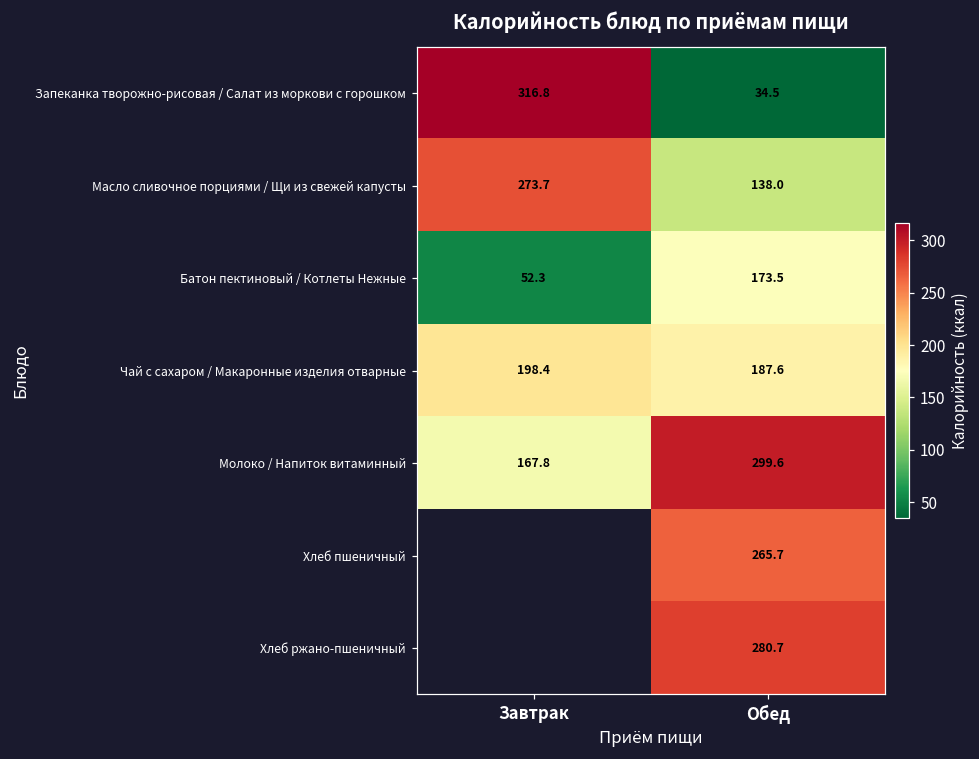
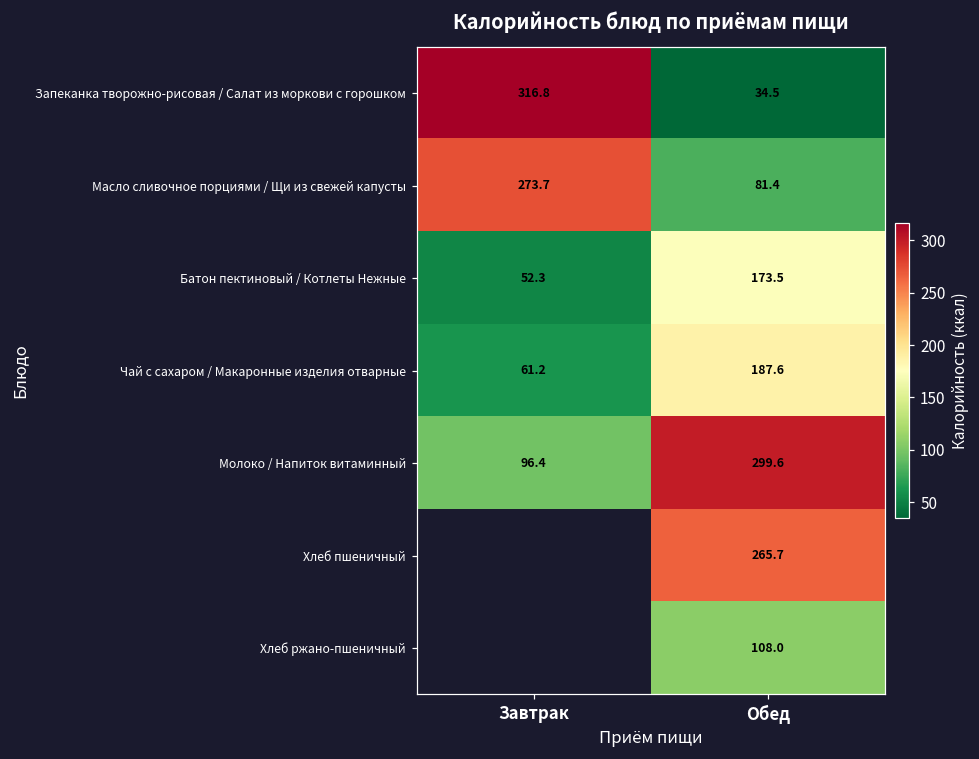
  {
    "Запеканка творожно-рисовая / Салат из моркови с горошком": {
      "Завтрак": 316.8,
      "Обед": 34.5
    },
    "Масло сливочное порциями / Щи из свежей капусты": {
      "Завтрак": 273.7,
-     "Обед": 138.0
+     "Обед": 81.4
    },
    "Батон пектиновый / Котлеты Нежные": {
      "Завтрак": 52.3,
      "Обед": 173.5
    },
    "Чай с сахаром / Макаронные изделия отварные": {
-     "Завтрак": 198.4,
+     "Завтрак": 61.2,
      "Обед": 187.6
    },
    "Молоко / Напиток витаминный": {
-     "Завтрак": 167.8,
+     "Завтрак": 96.4,
      "Обед": 299.6
    },
    "Хлеб пшеничный": {
      "Обед": 265.7
    },
    "Хлеб ржано-пшеничный": {
-     "Обед": 280.7
+     "Обед": 108.0
    }
  }
